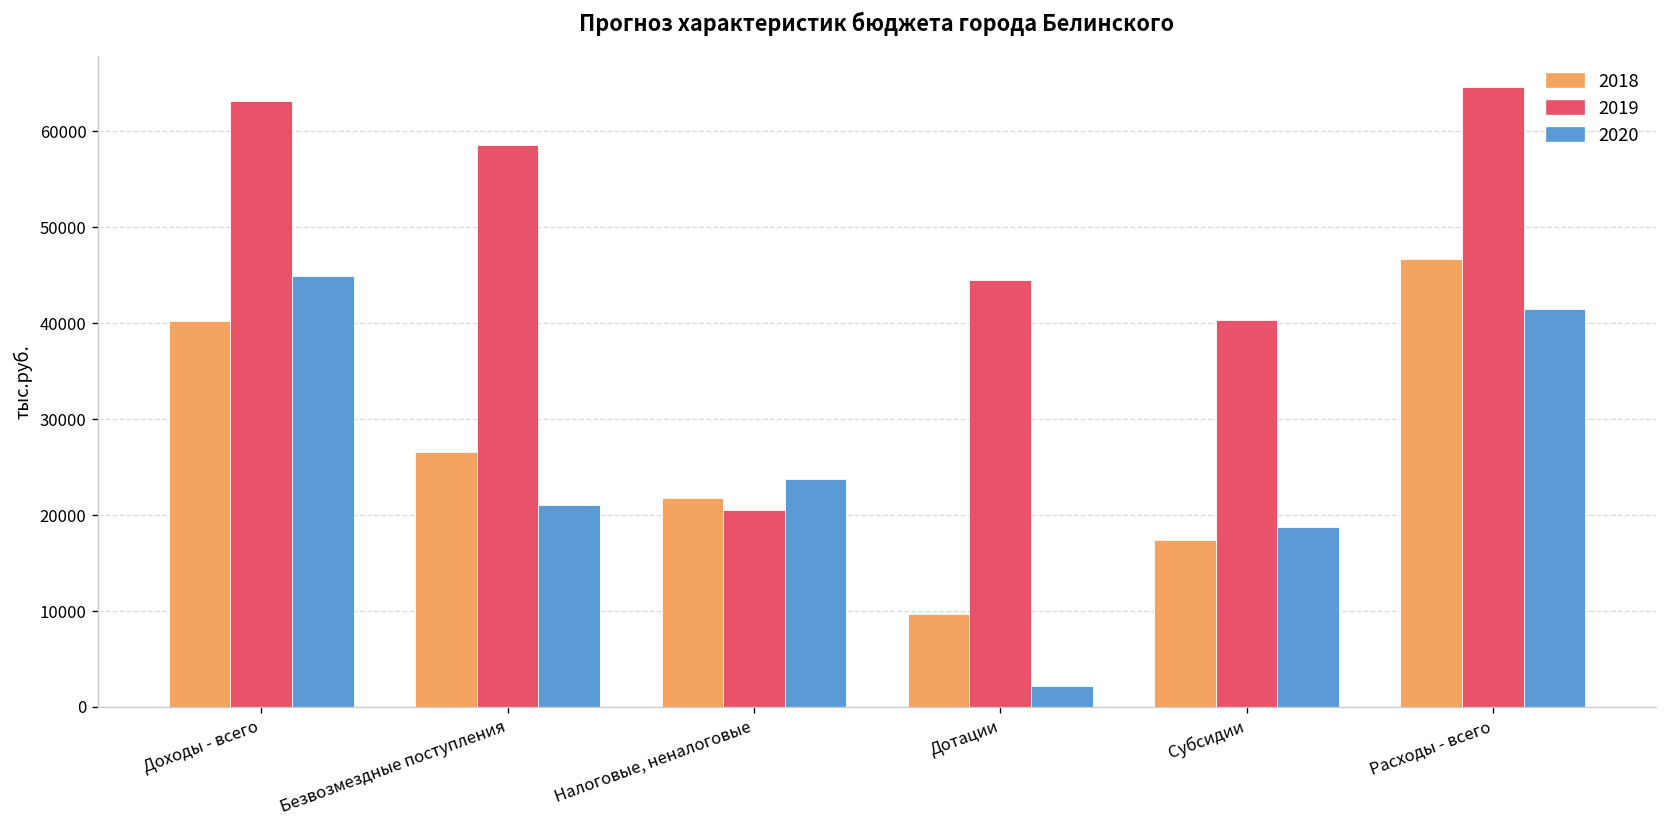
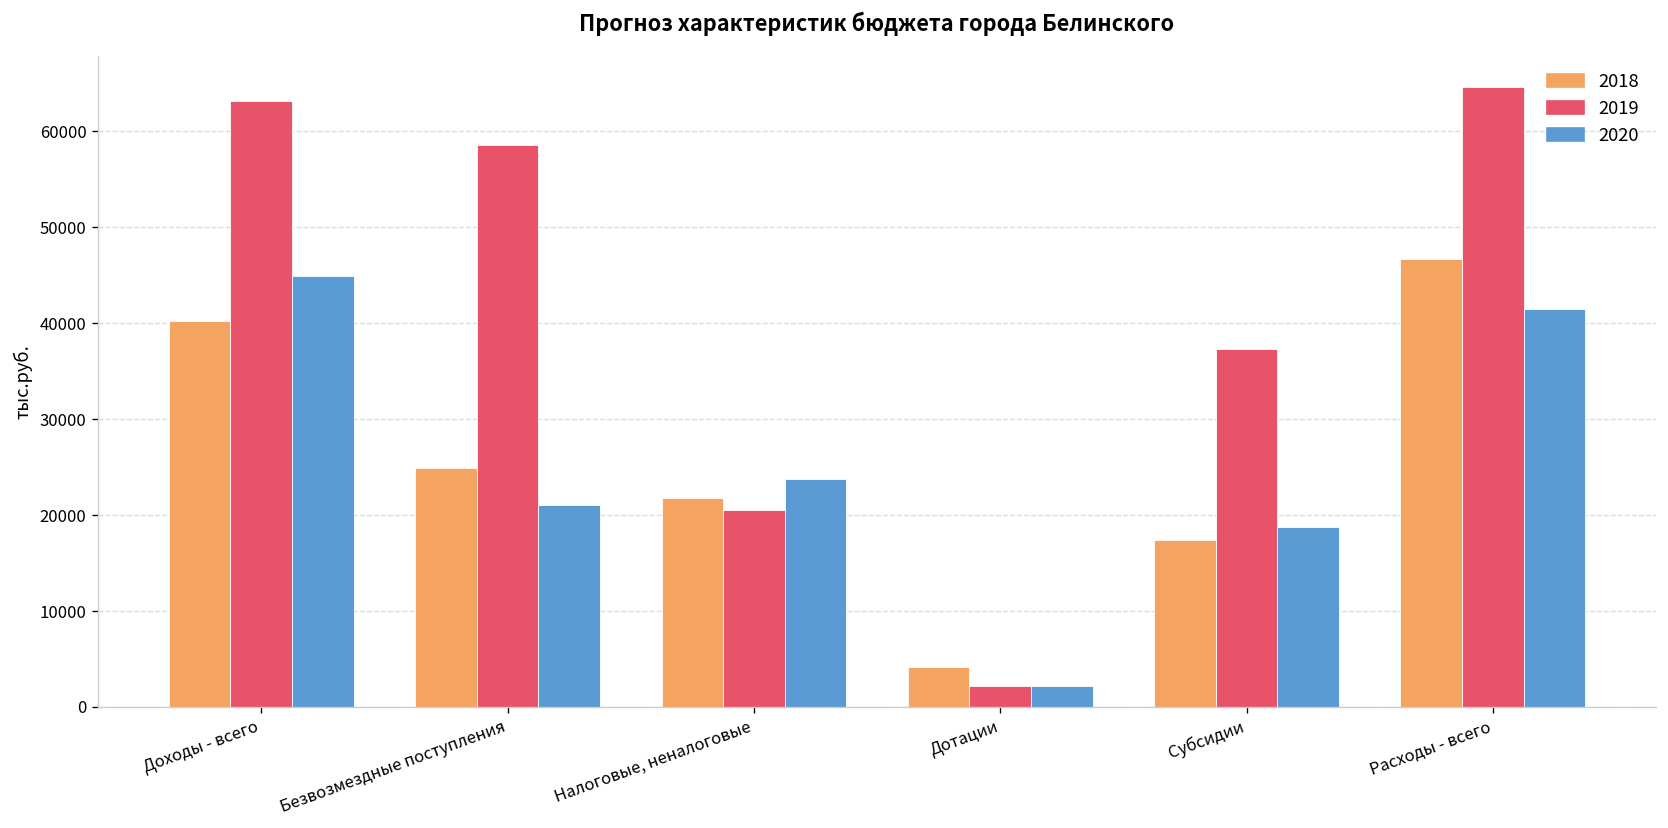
  {
    "2018": {
      "Доходы - всего": 40000,
-     "Безвозмездные поступления": 27000,
+     "Безвозмездные поступления": 25000,
      "Налоговые, неналоговые": 22000,
-     "Дотации": 10000,
+     "Дотации": 4000,
      "Субсидии": 17000,
      "Расходы - всего": 47000
    },
    "2019": {
      "Доходы - всего": 63000,
      "Безвозмездные поступления": 59000,
      "Налоговые, неналоговые": 21000,
-     "Дотации": 45000,
-     "Субсидии": 40000,
+     "Дотации": 2000,
+     "Субсидии": 37000,
      "Расходы - всего": 65000
    },
    "2020": {
      "Доходы - всего": 45000,
      "Безвозмездные поступления": 21000,
      "Налоговые, неналоговые": 24000,
      "Дотации": 2000,
      "Субсидии": 19000,
      "Расходы - всего": 41000
    }
  }
